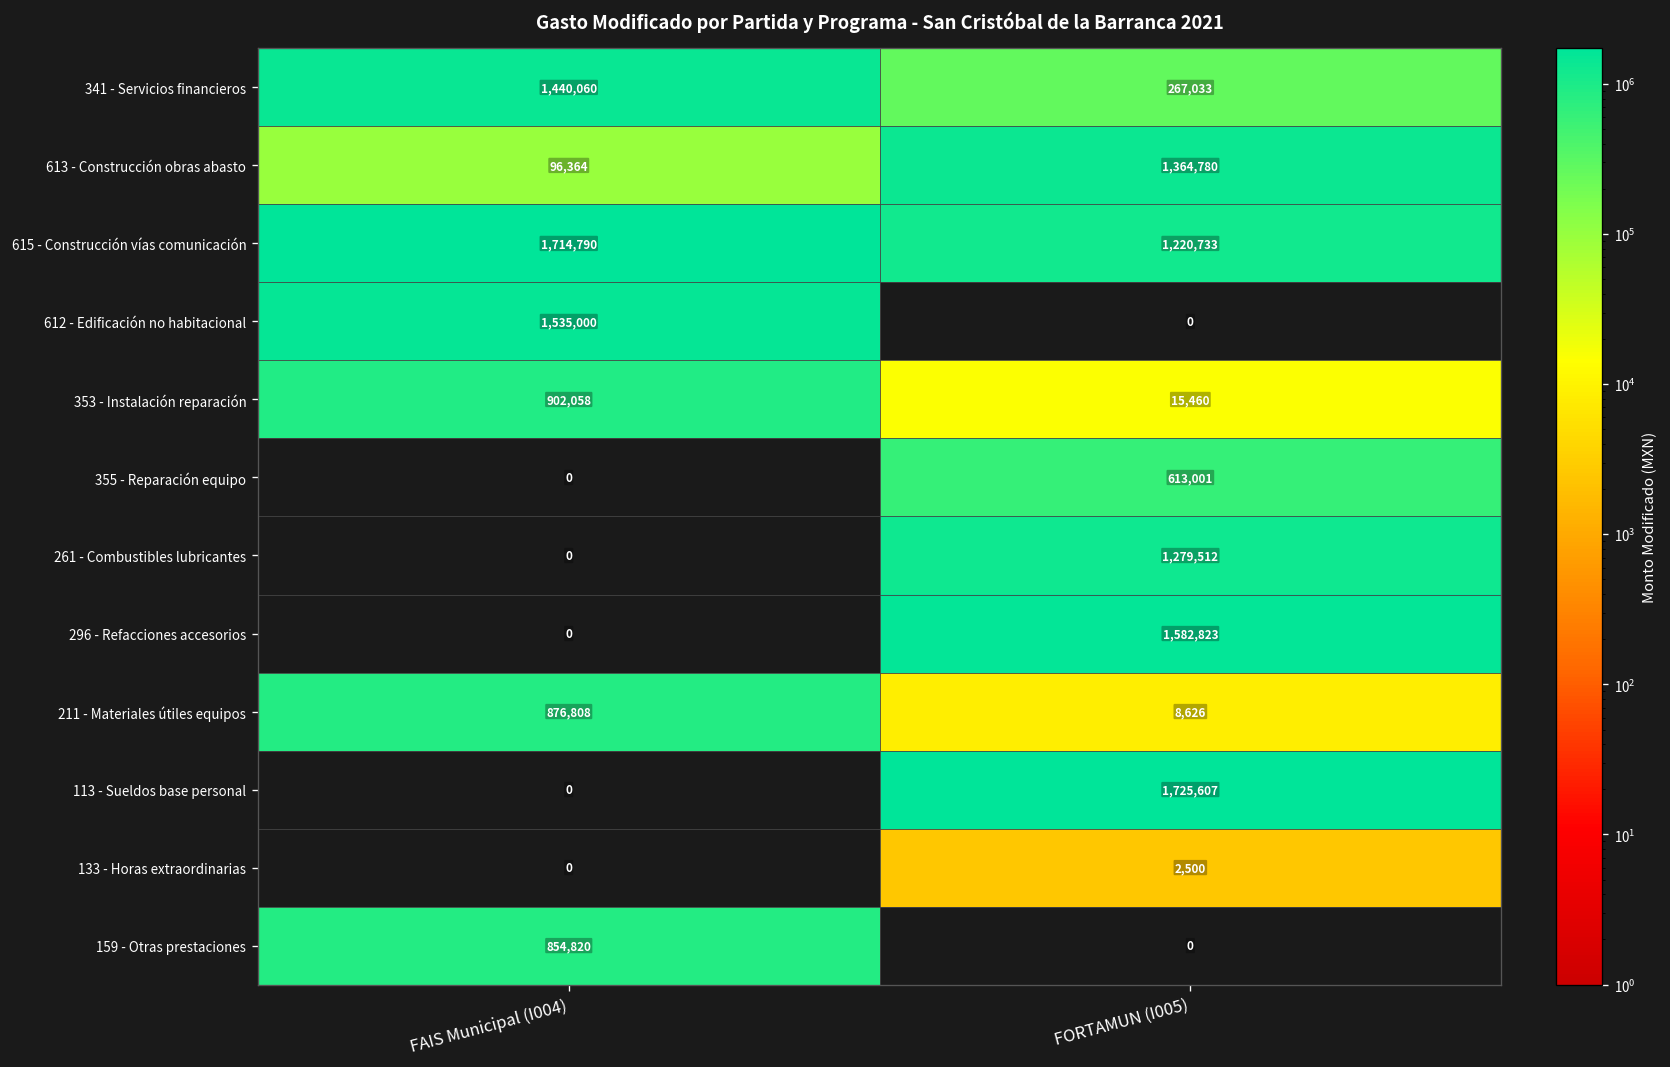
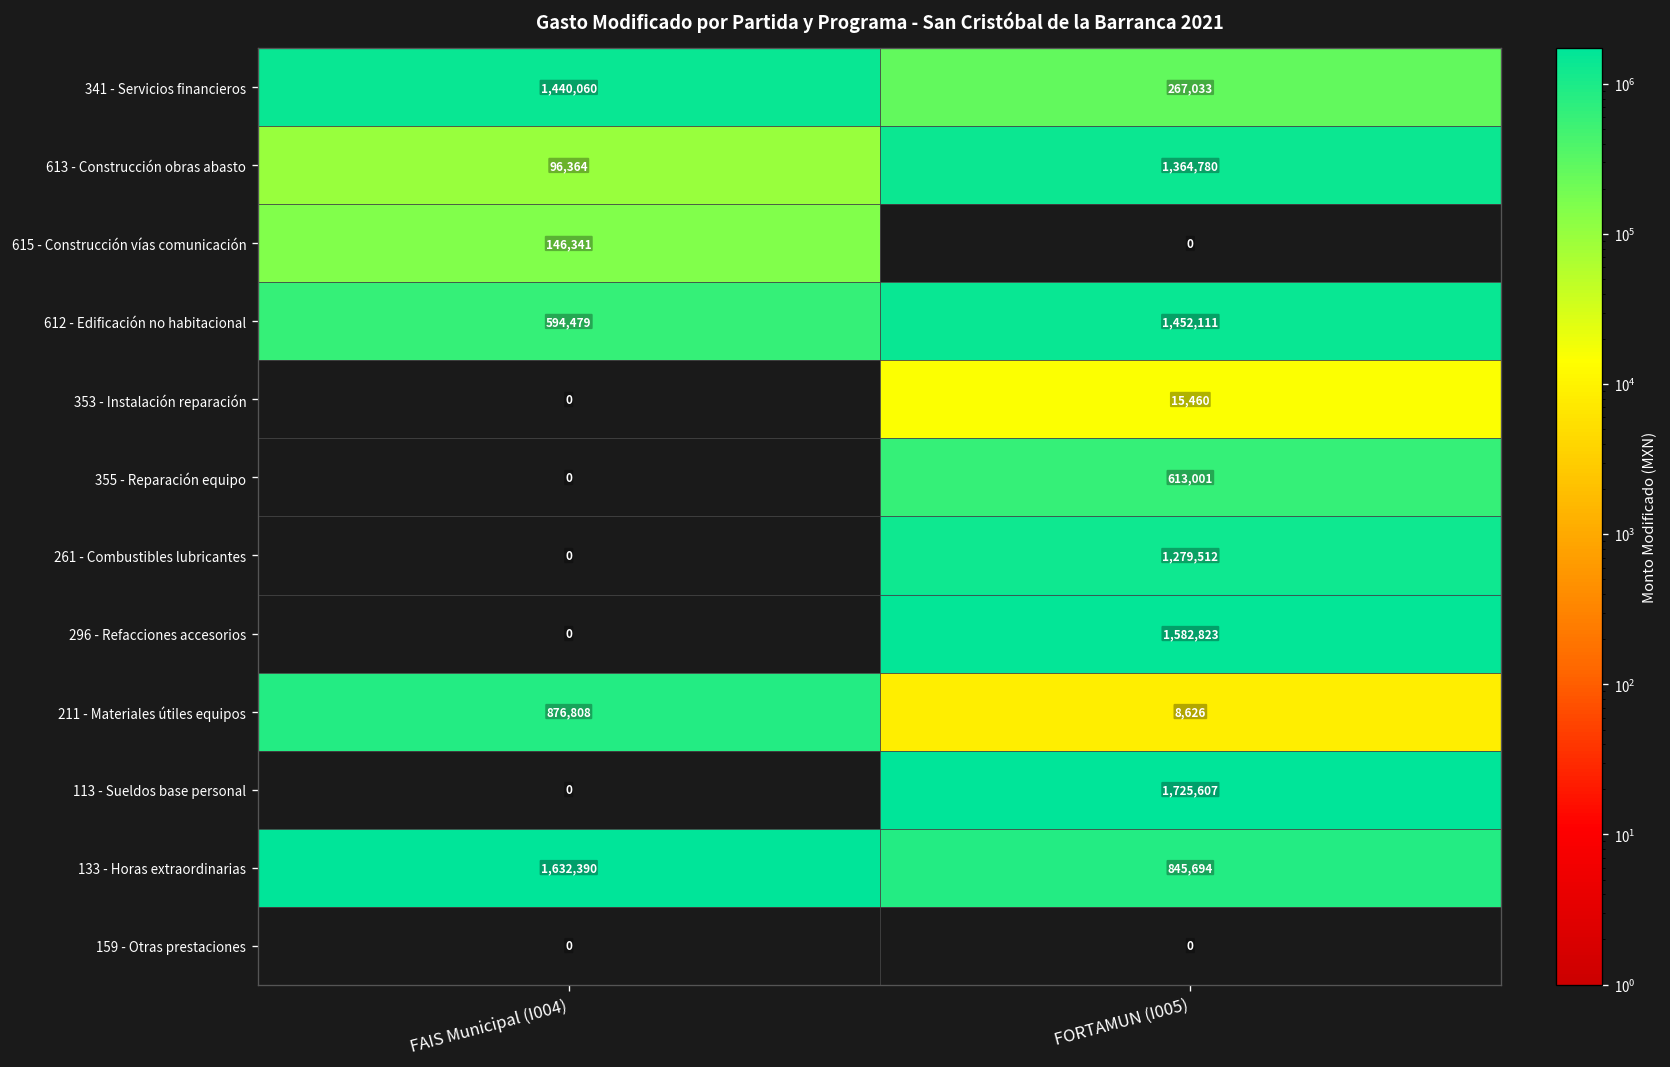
  {
    "615 - Construcción vías comunicación": {
-     "FAIS Municipal (I004)": "1,714,790",
-     "FORTAMUN (I005)": "1,220,733"
+     "FAIS Municipal (I004)": "146,341",
+     "FORTAMUN (I005)": "0"
    },
    "612 - Edificación no habitacional": {
-     "FAIS Municipal (I004)": "1,535,000",
-     "FORTAMUN (I005)": "0"
+     "FAIS Municipal (I004)": "594,479",
+     "FORTAMUN (I005)": "1,452,111"
    },
    "353 - Instalación reparación": {
-     "FAIS Municipal (I004)": "902,058"
+     "FAIS Municipal (I004)": "0"
    },
    "133 - Horas extraordinarias": {
-     "FAIS Municipal (I004)": "0",
-     "FORTAMUN (I005)": "2,500"
+     "FAIS Municipal (I004)": "1,632,390",
+     "FORTAMUN (I005)": "845,694"
    },
    "159 - Otras prestaciones": {
-     "FAIS Municipal (I004)": "854,820"
+     "FAIS Municipal (I004)": "0"
    }
  }
